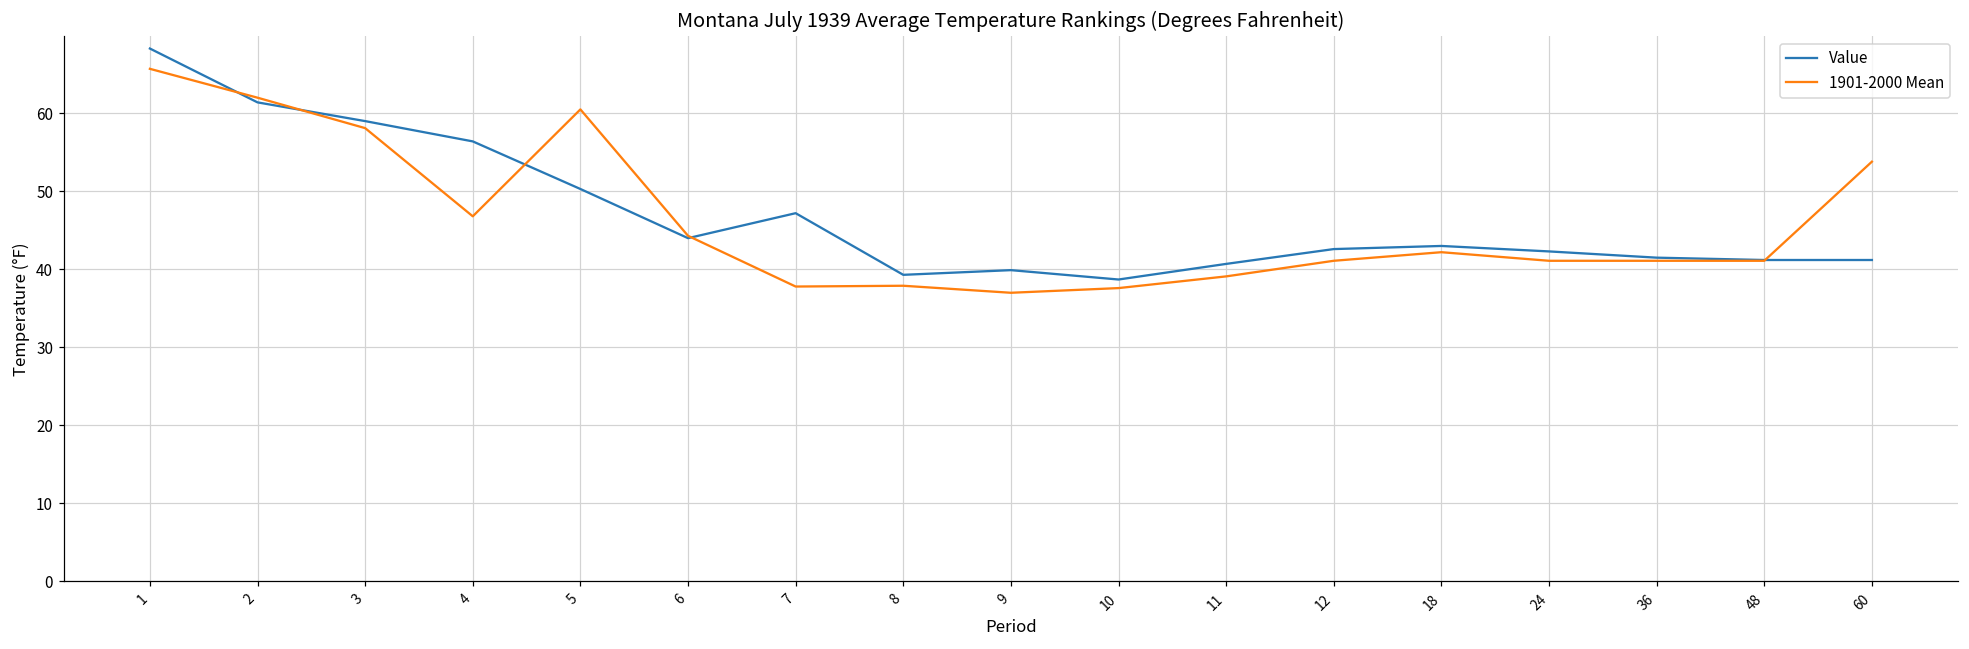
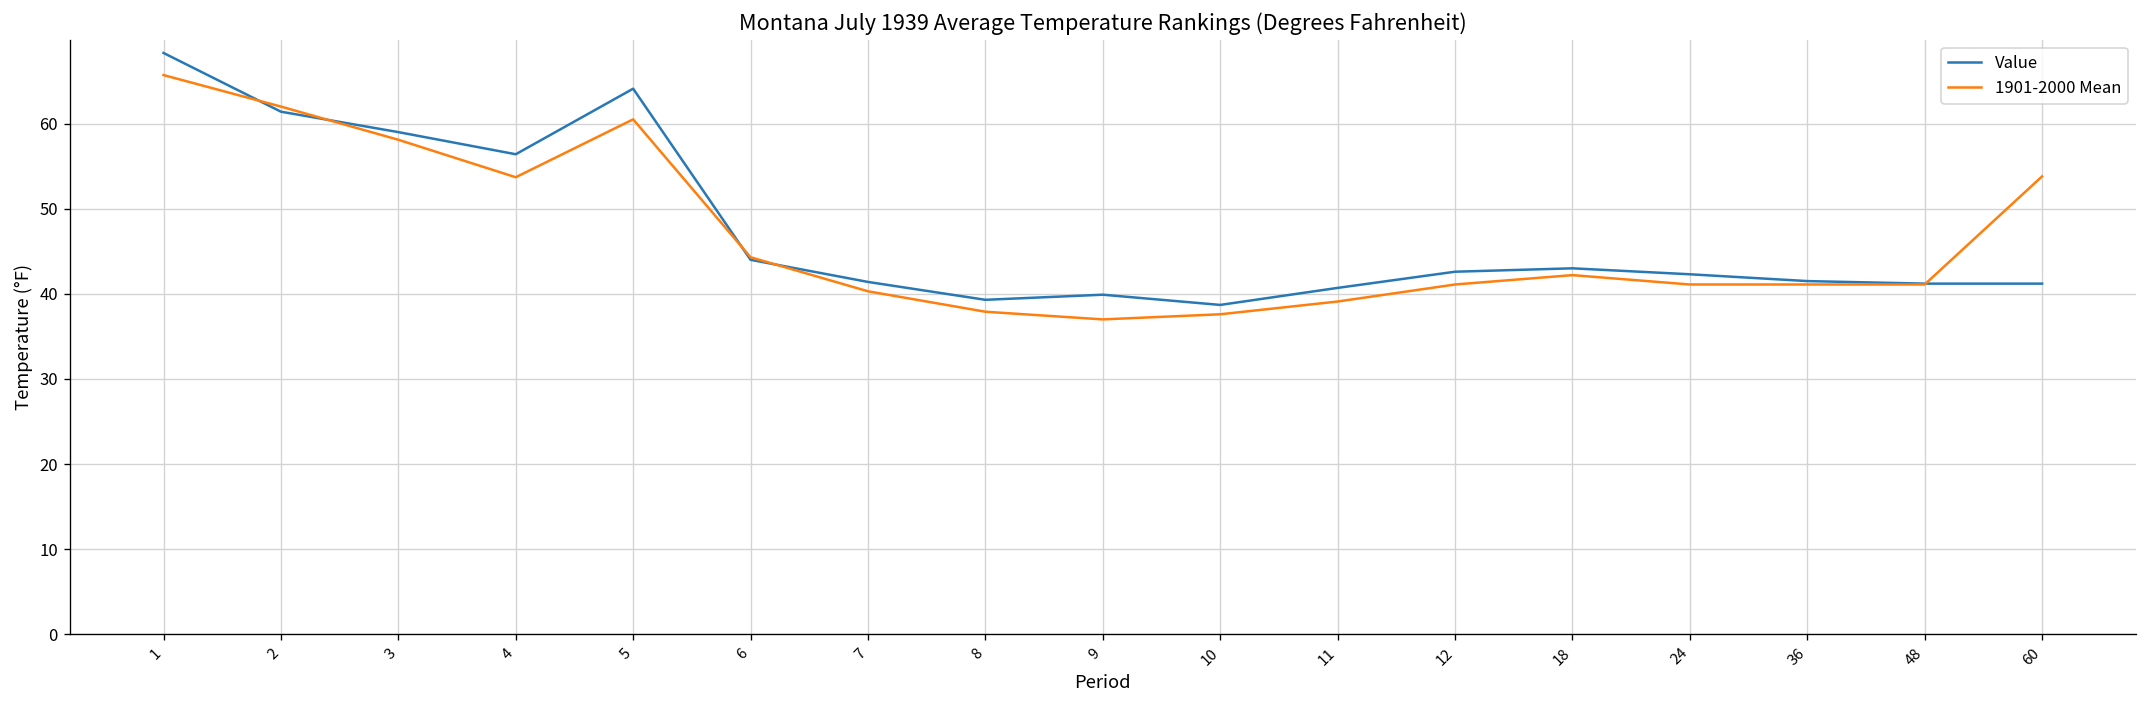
  {
    "Value": {
      "1": 68,
      "2": 61,
      "3": 59,
      "4": 56,
-     "5": 50,
-     "7": 47,
+     "5": 64,
+     "7": 41,
      "8": 39,
      "9": 40,
      "10": 39,
      "11": 41,
      "12": 43,
      "18": 43,
      "24": 42,
      "36": 42,
      "60": 41
    },
    "1901-2000 Mean": {
      "1": 66,
      "2": 62,
      "3": 58,
-     "4": 47,
+     "4": 54,
      "5": 61,
-     "7": 38,
+     "7": 40,
      "8": 38,
      "9": 37,
      "10": 38,
      "11": 39,
      "12": 41,
      "18": 42,
      "24": 41,
      "36": 41,
      "60": 54
    }
  }
